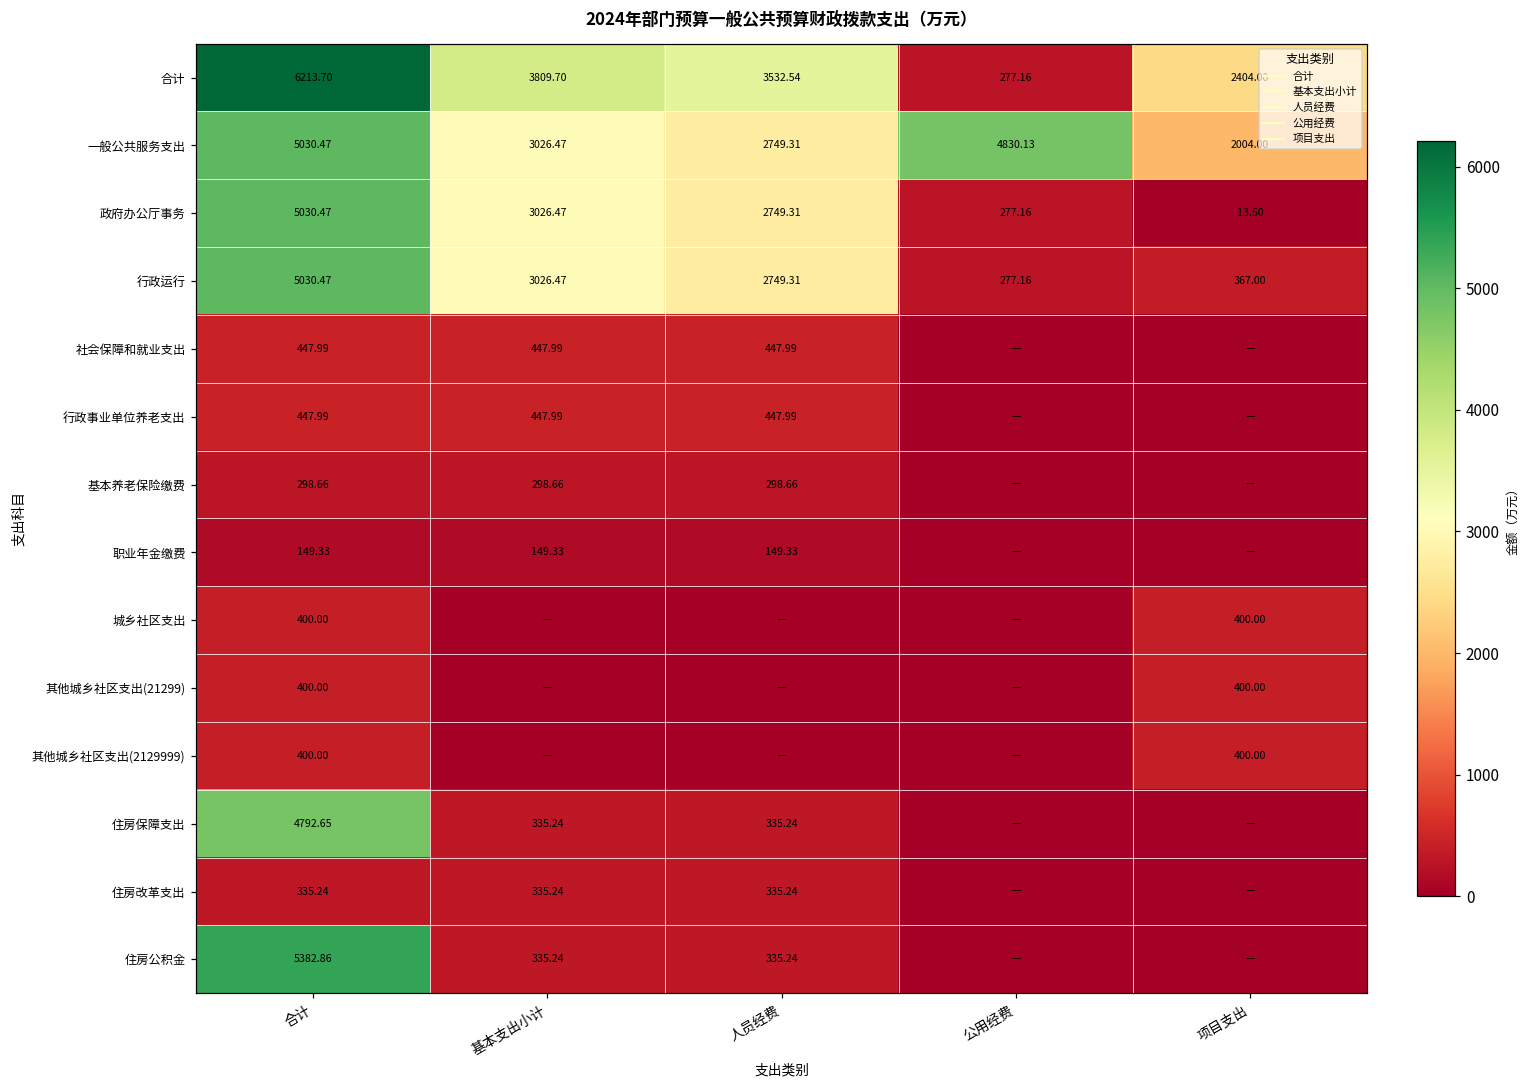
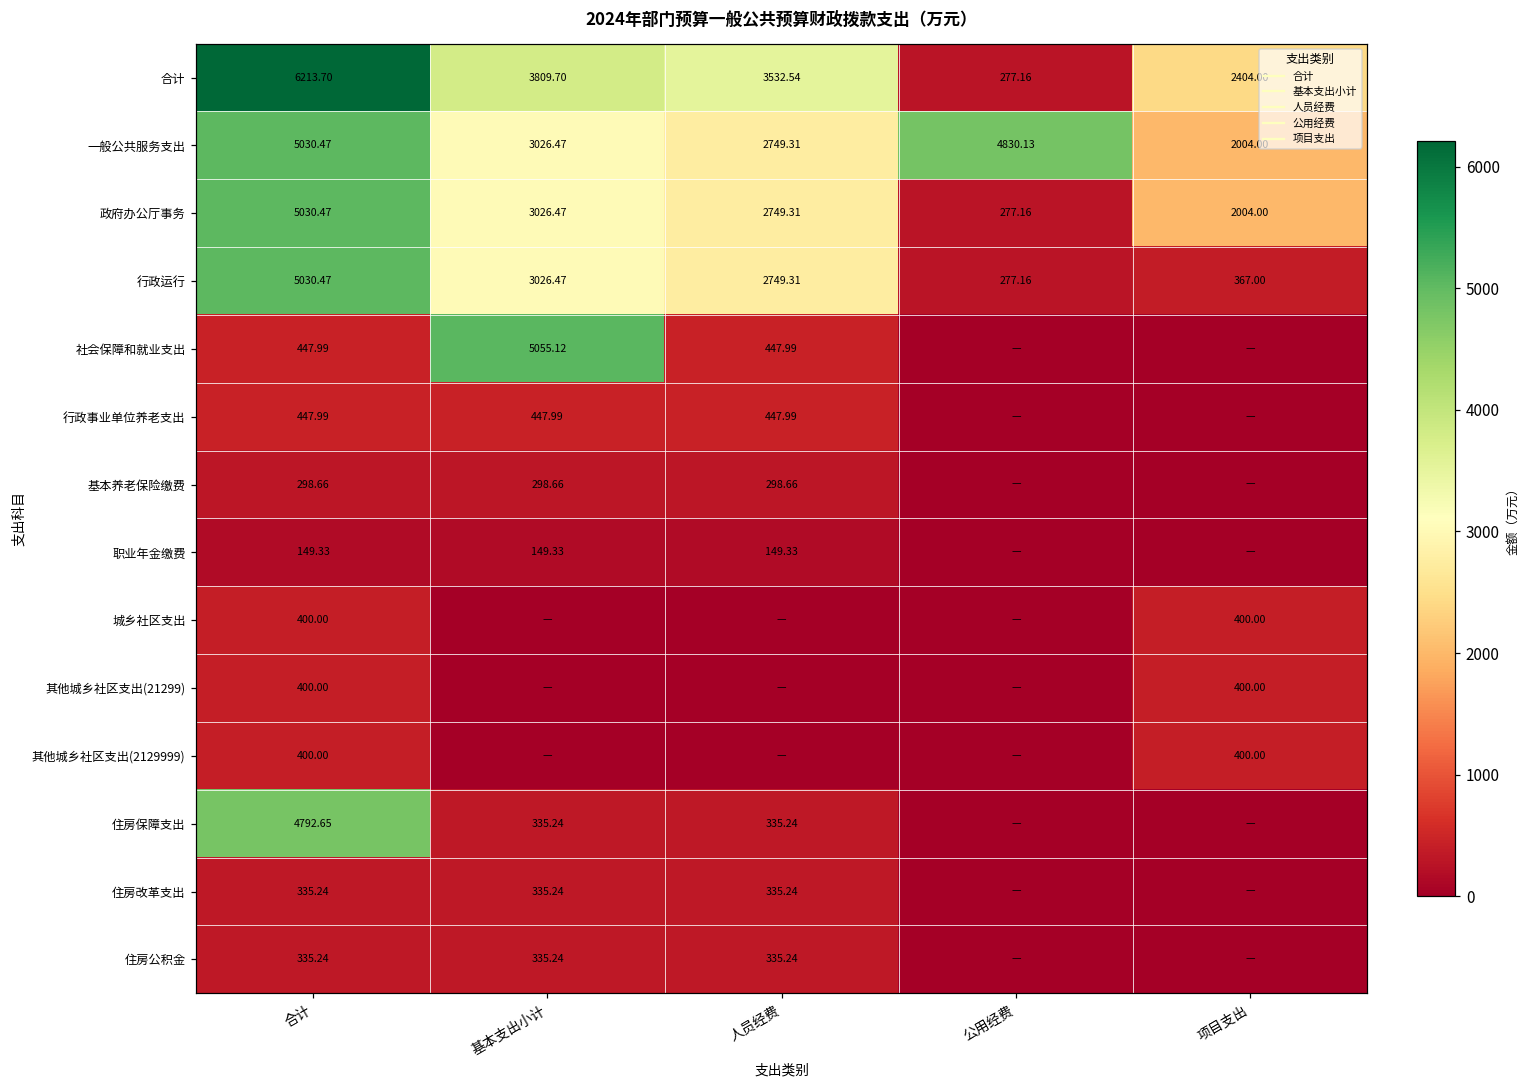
  {
    "合计": {
      "合计": 6213.70,
      "基本支出小计": 3809.70,
      "人员经费": 3532.54,
      "公用经费": 277.16
    },
    "一般公共服务支出": {
      "合计": 5030.47,
      "基本支出小计": 3026.47,
      "人员经费": 2749.31,
      "公用经费": 4830.13
    },
    "政府办公厅事务": {
      "合计": 5030.47,
      "基本支出小计": 3026.47,
      "人员经费": 2749.31,
      "公用经费": 277.16,
-     "项目支出": 13.50
+     "项目支出": 2004.00
    },
    "行政运行": {
      "合计": 5030.47,
      "基本支出小计": 3026.47,
      "人员经费": 2749.31,
      "公用经费": 277.16,
      "项目支出": 367.00
    },
    "社会保障和就业支出": {
      "合计": 447.99,
-     "基本支出小计": 447.99,
+     "基本支出小计": 5055.12,
      "人员经费": 447.99
    },
    "行政事业单位养老支出": {
      "合计": 447.99,
      "基本支出小计": 447.99,
      "人员经费": 447.99
    },
    "基本养老保险缴费": {
      "合计": 298.66,
      "基本支出小计": 298.66,
      "人员经费": 298.66
    },
    "职业年金缴费": {
      "合计": 149.33,
      "基本支出小计": 149.33,
      "人员经费": 149.33
    },
    "城乡社区支出": {
      "合计": 400.00,
      "项目支出": 400.00
    },
    "其他城乡社区支出(21299)": {
      "合计": 400.00,
      "项目支出": 400.00
    },
    "其他城乡社区支出(2129999)": {
      "合计": 400.00,
      "项目支出": 400.00
    },
    "住房保障支出": {
      "合计": 4792.65,
      "基本支出小计": 335.24,
      "人员经费": 335.24
    },
    "住房改革支出": {
      "合计": 335.24,
      "基本支出小计": 335.24,
      "人员经费": 335.24
    },
    "住房公积金": {
-     "合计": 5382.86,
+     "合计": 335.24,
      "基本支出小计": 335.24,
      "人员经费": 335.24
    }
  }
